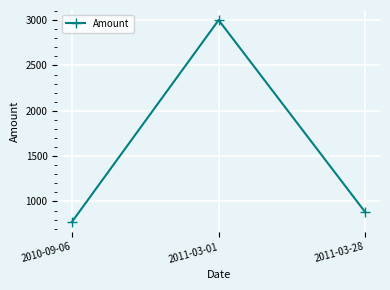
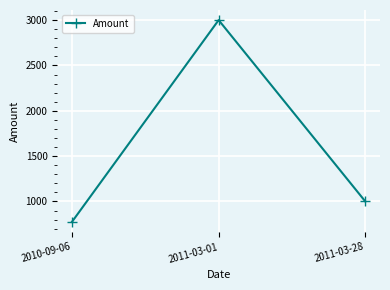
  {
    "2010-09-06": 800,
    "2011-03-01": 3000,
-   "2011-03-28": 900
+   "2011-03-28": 1000
  }
